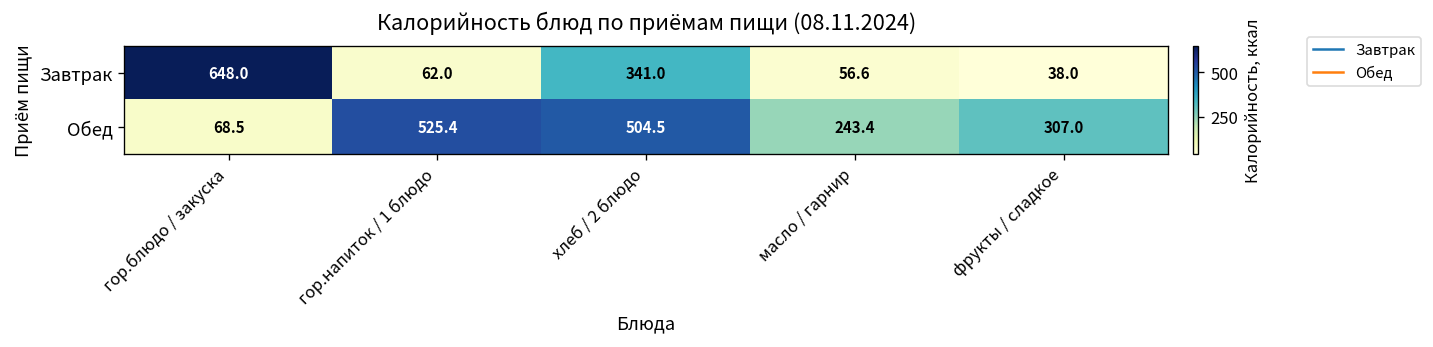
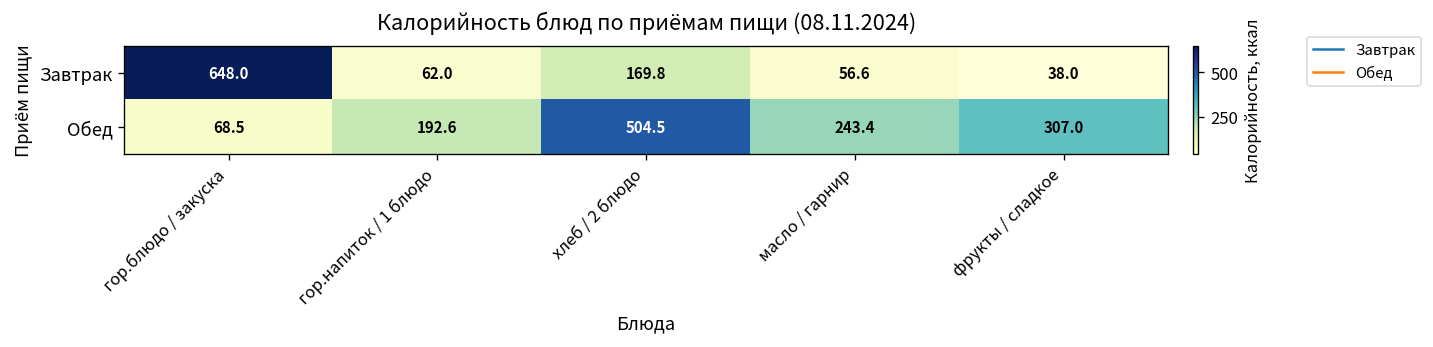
  {
    "Завтрак": {
      "гор.блюдо / закуска": 648.0,
      "гор.напиток / 1 блюдо": 62.0,
-     "хлеб / 2 блюдо": 341.0,
+     "хлеб / 2 блюдо": 169.8,
      "масло / гарнир": 56.6,
      "фрукты / сладкое": 38.0
    },
    "Обед": {
      "гор.блюдо / закуска": 68.5,
-     "гор.напиток / 1 блюдо": 525.4,
+     "гор.напиток / 1 блюдо": 192.6,
      "хлеб / 2 блюдо": 504.5,
      "масло / гарнир": 243.4,
      "фрукты / сладкое": 307.0
    }
  }
